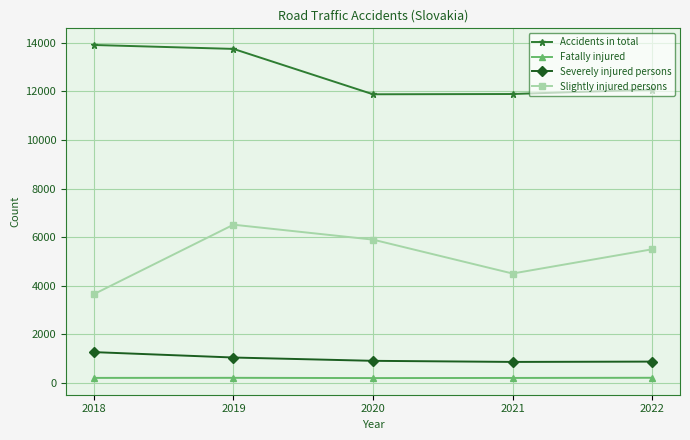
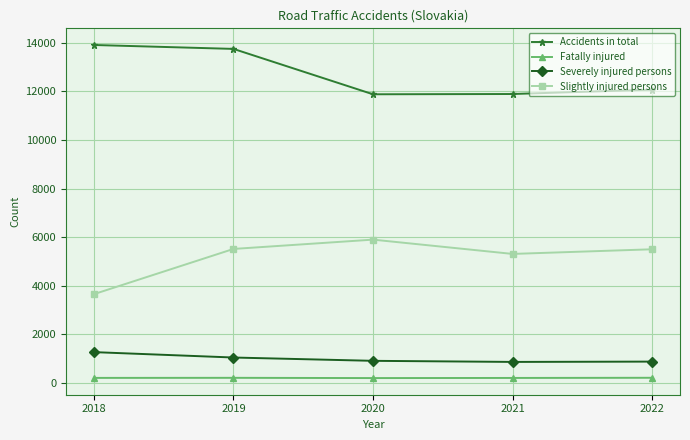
  {
    "Fatally injured": {
      "2018": 200,
      "2019": 200,
      "2020": 200,
      "2021": 200,
      "2022": 200
    },
    "Slightly injured persons": {
      "2018": 3700,
-     "2019": 6500,
+     "2019": 5500,
      "2020": 5900,
-     "2021": 4500,
+     "2021": 5300,
      "2022": 5500
    }
  }
